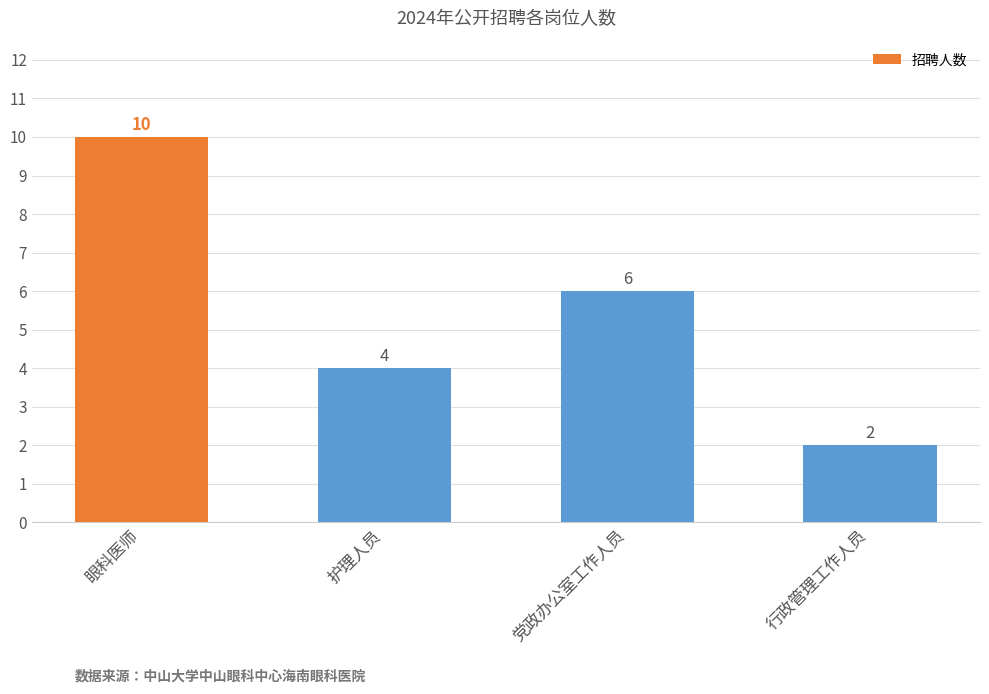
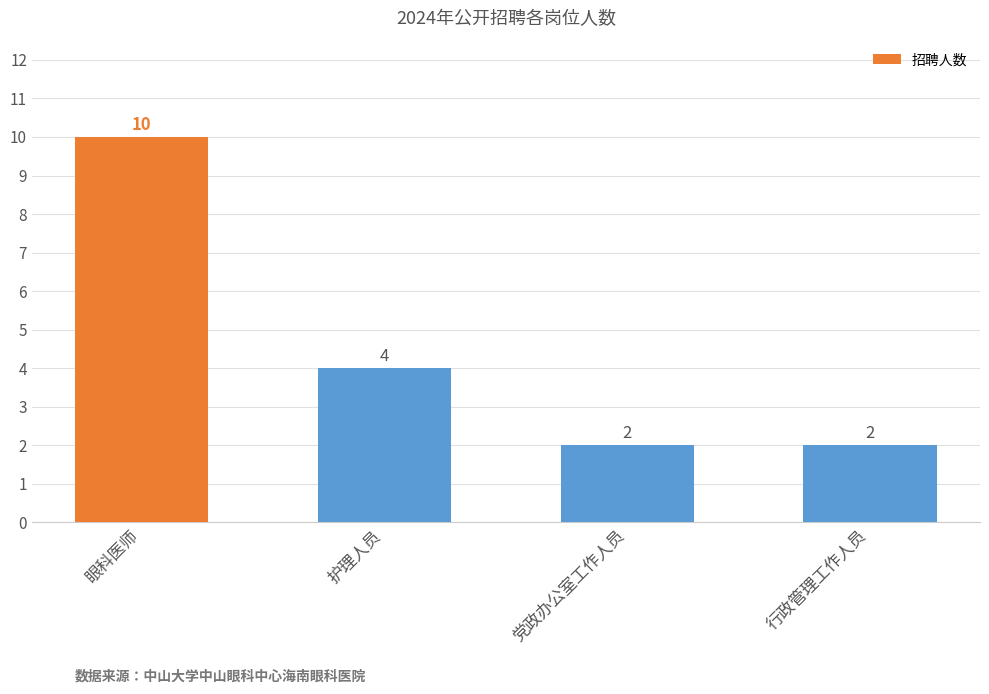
  {
    "眼科医师": 10,
    "护理人员": 4,
-   "党政办公室工作人员": 6,
+   "党政办公室工作人员": 2,
    "行政管理工作人员": 2
  }
